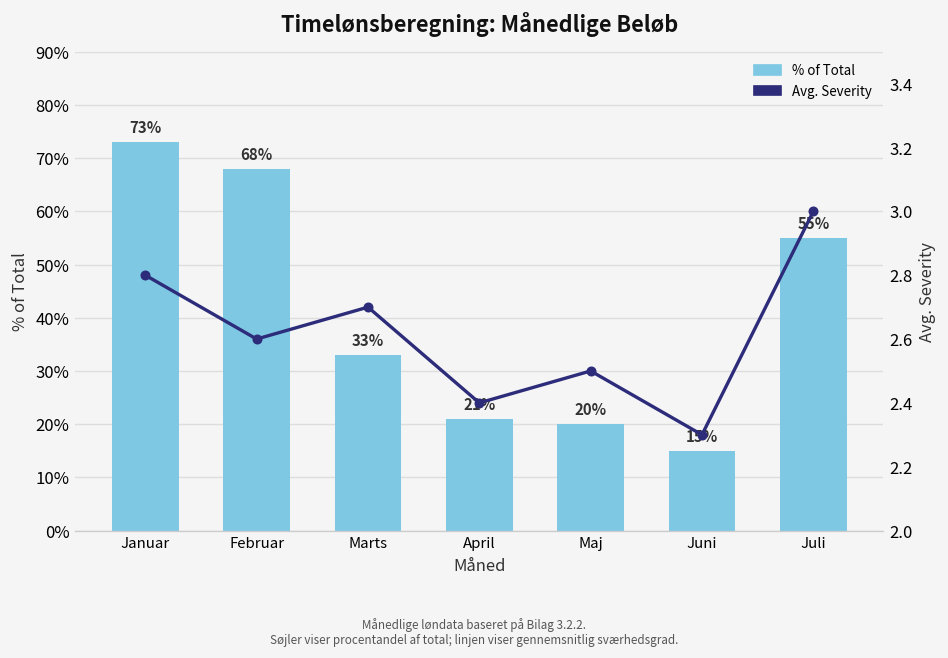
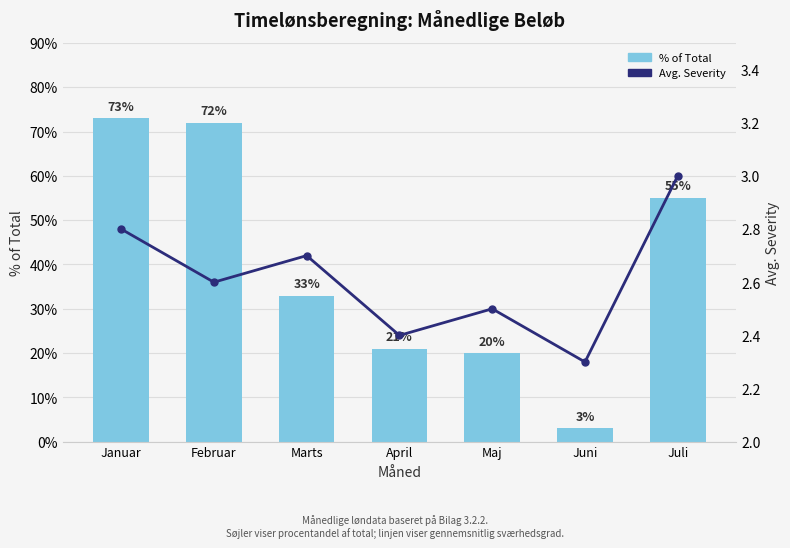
  {
    "% of Total": {
      "Januar": "73%",
-     "Februar": "68%",
+     "Februar": "72%",
      "Marts": "33%",
      "Maj": "20%",
-     "Juni": "15%",
+     "Juni": "3%",
      "Juli": "55%"
    }
  }
